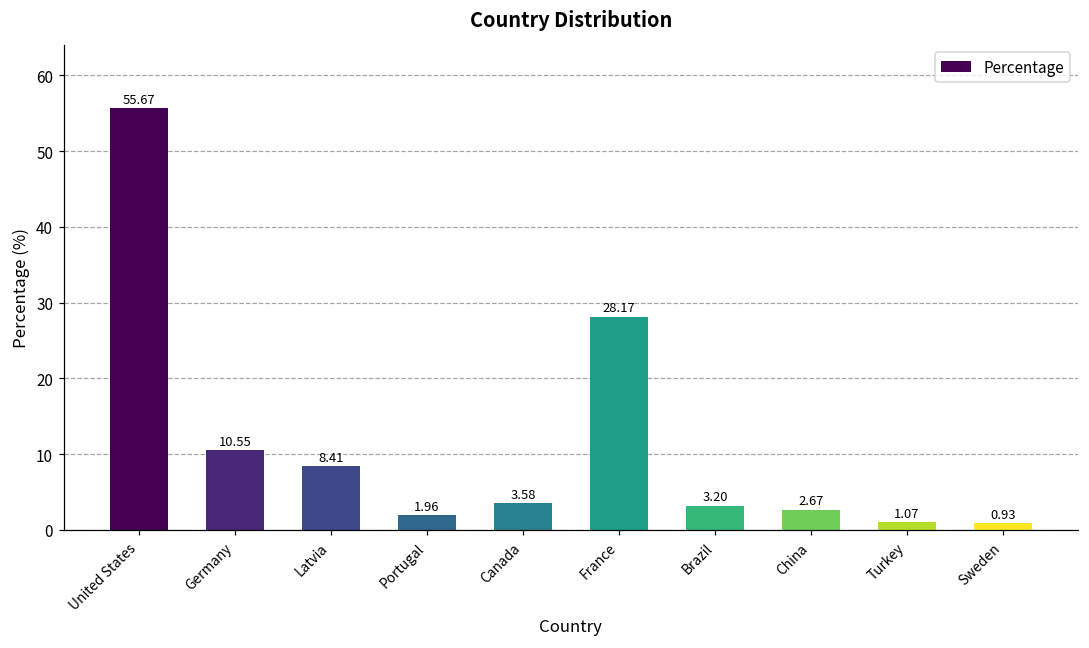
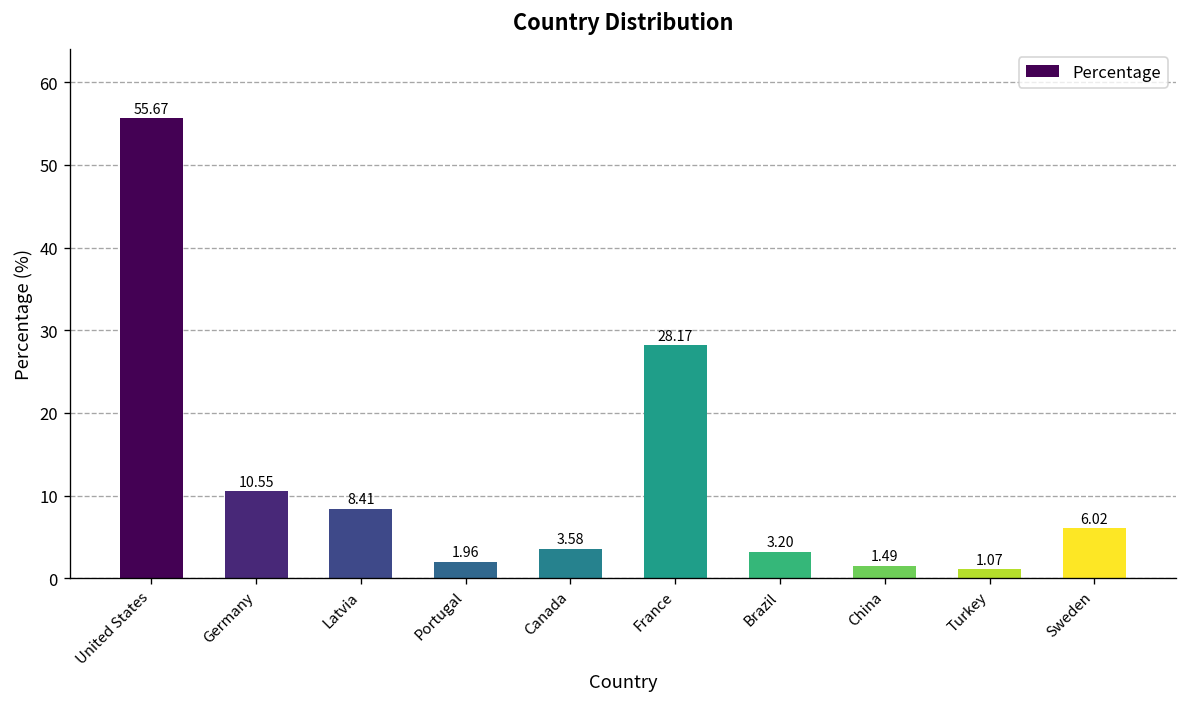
  {
    "United States": 55.67,
    "Germany": 10.55,
    "Latvia": 8.41,
    "Portugal": 1.96,
    "Canada": 3.58,
    "France": 28.17,
    "Brazil": 3.20,
-   "China": 2.67,
+   "China": 1.49,
    "Turkey": 1.07,
-   "Sweden": 0.93
+   "Sweden": 6.02
  }
